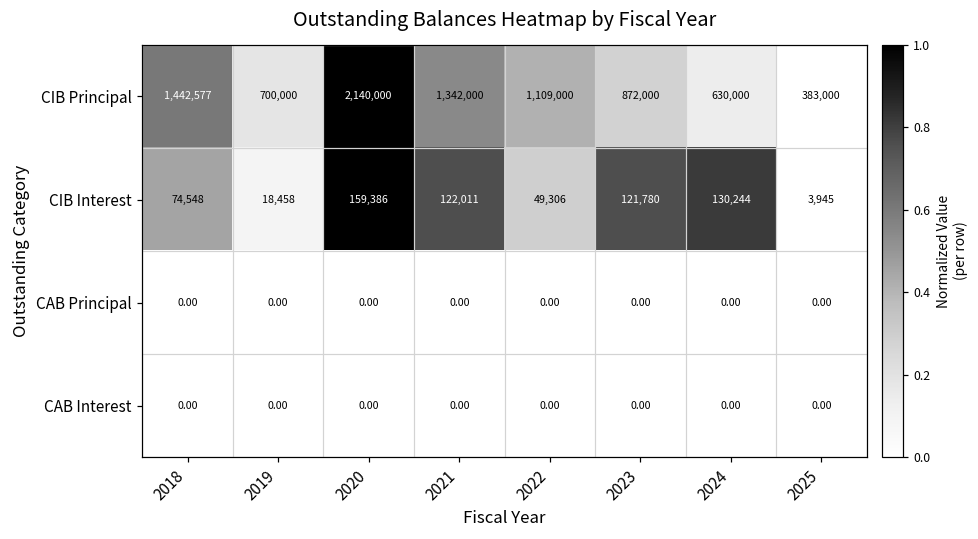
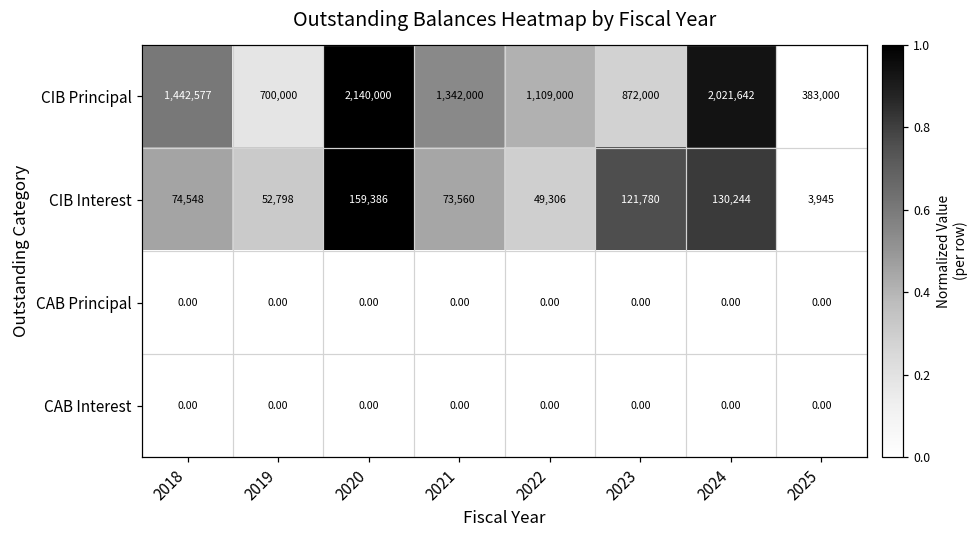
  {
    "CIB Principal": {
      "2018": "1,442,577",
      "2019": "700,000",
      "2020": "2,140,000",
      "2021": "1,342,000",
      "2022": "1,109,000",
      "2023": "872,000",
-     "2024": "630,000",
+     "2024": "2,021,642",
      "2025": "383,000"
    },
    "CIB Interest": {
      "2018": "74,548",
-     "2019": "18,458",
+     "2019": "52,798",
      "2020": "159,386",
-     "2021": "122,011",
+     "2021": "73,560",
      "2022": "49,306",
      "2023": "121,780",
      "2024": "130,244",
      "2025": "3,945"
    },
    "CAB Principal": {
      "2018": "0.00",
      "2019": "0.00",
      "2020": "0.00",
      "2021": "0.00",
      "2022": "0.00",
      "2023": "0.00",
      "2024": "0.00",
      "2025": "0.00"
    },
    "CAB Interest": {
      "2018": "0.00",
      "2019": "0.00",
      "2020": "0.00",
      "2021": "0.00",
      "2022": "0.00",
      "2023": "0.00",
      "2024": "0.00",
      "2025": "0.00"
    }
  }
